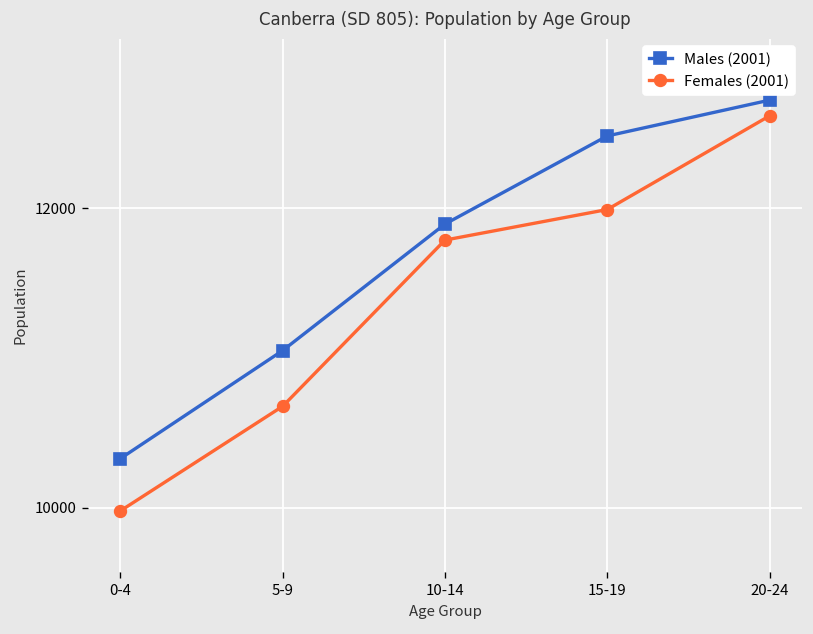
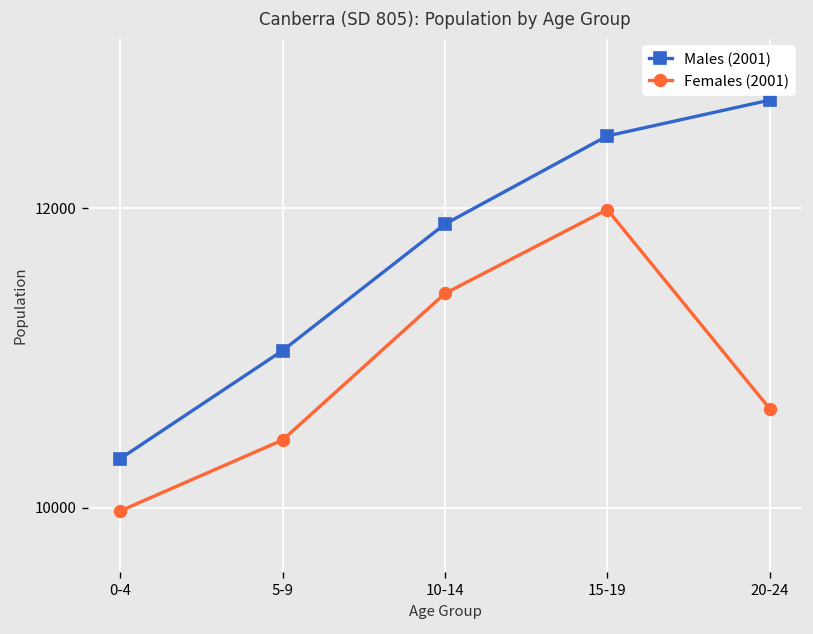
  {
    "Males (2001)": {
      "0-4": 10330,
      "5-9": 11050,
      "10-14": 11890,
      "15-19": 12480,
      "20-24": 12720
    },
    "Females (2001)": {
      "0-4": 9980,
-     "5-9": 10680,
-     "10-14": 11790,
+     "5-9": 10450,
+     "10-14": 11430,
      "15-19": 11990,
-     "20-24": 12620
+     "20-24": 10660
    }
  }
